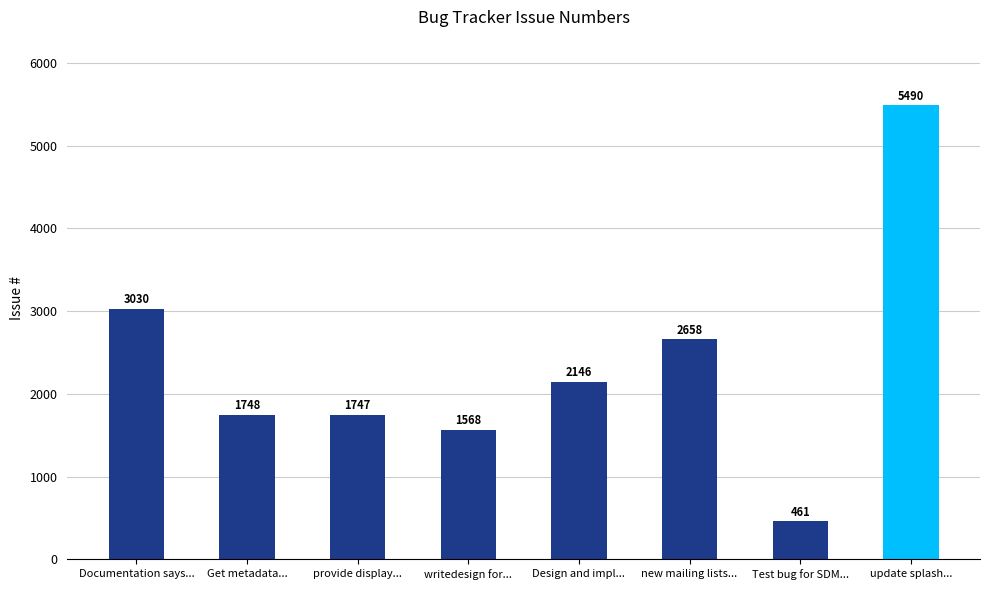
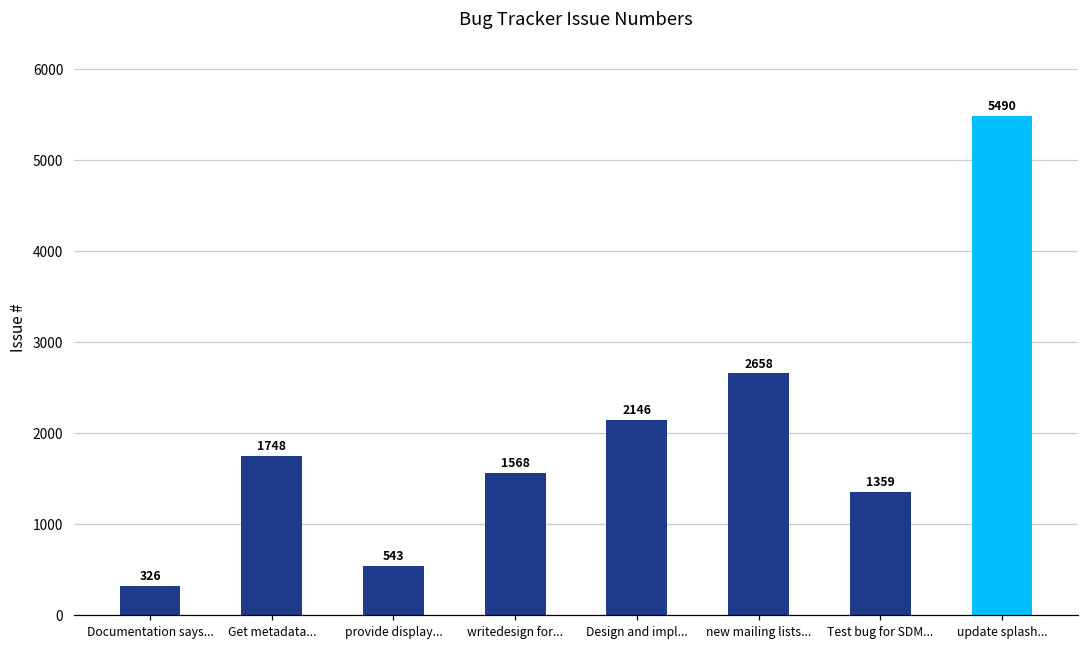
  {
-   "Documentation says...": 3030,
+   "Documentation says...": 326,
    "Get metadata...": 1748,
-   "provide display...": 1747,
+   "provide display...": 543,
    "writedesign for...": 1568,
    "Design and impl...": 2146,
    "new mailing lists...": 2658,
-   "Test bug for SDM...": 461,
+   "Test bug for SDM...": 1359,
    "update splash...": 5490
  }
